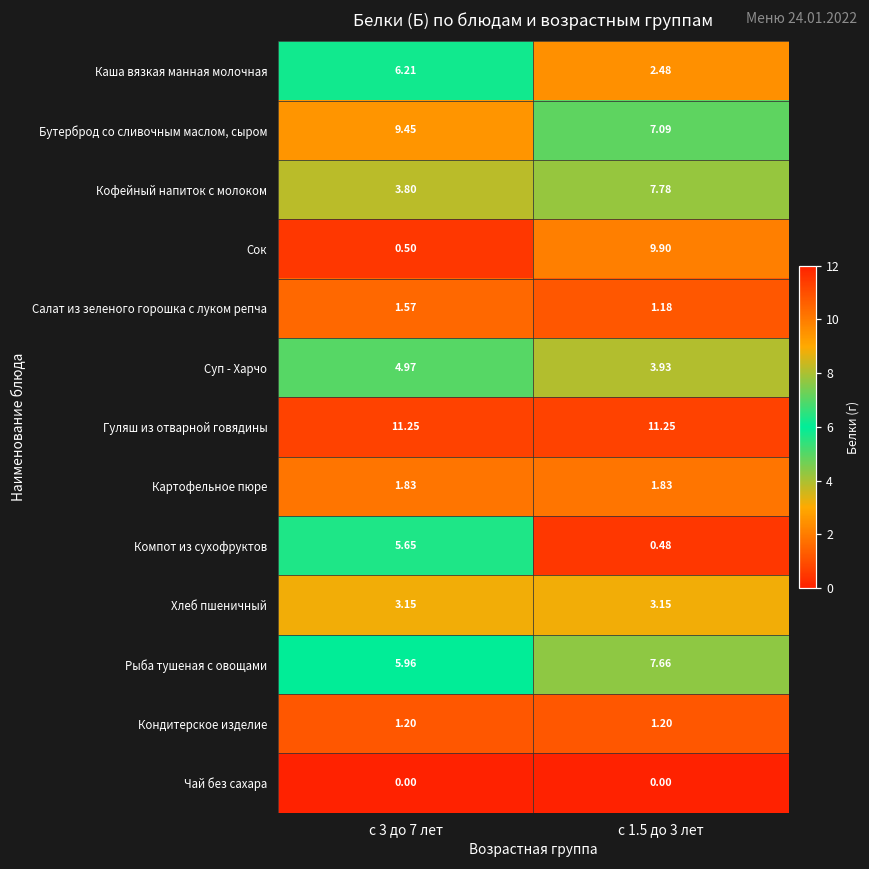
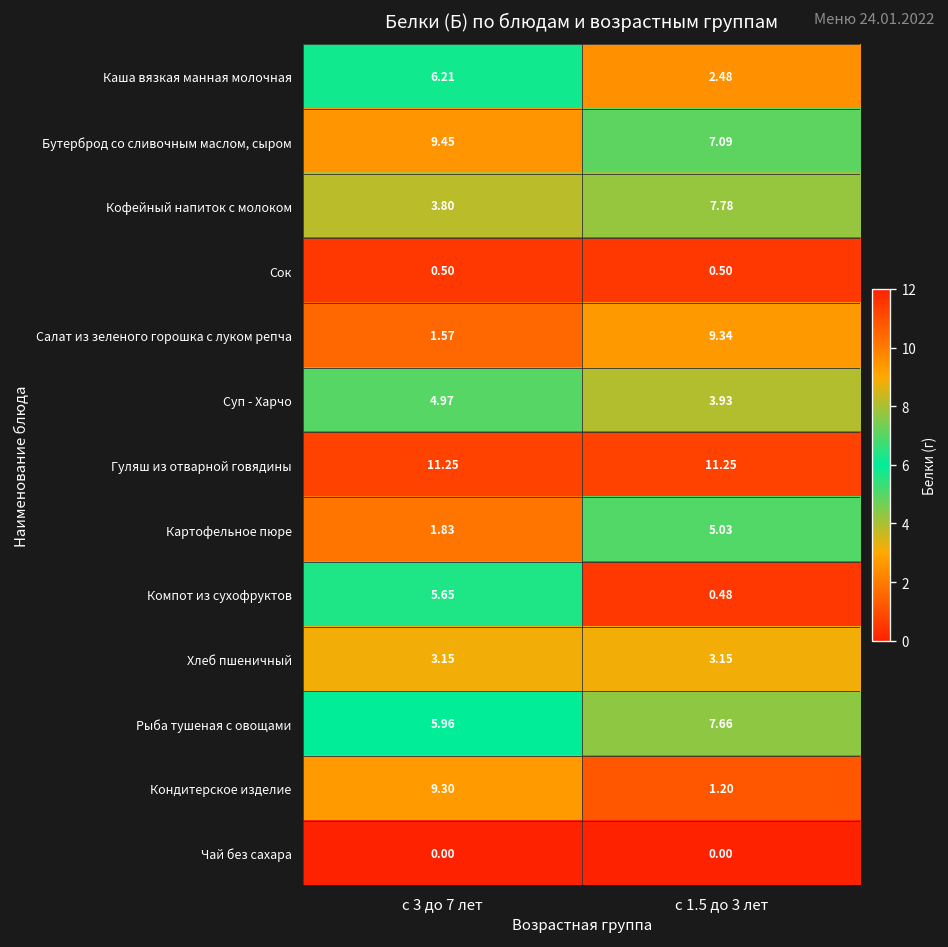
  {
    "Каша вязкая манная молочная": {
      "с 3 до 7 лет": 6.21,
      "с 1.5 до 3 лет": 2.48
    },
    "Бутерброд со сливочным маслом, сыром": {
      "с 3 до 7 лет": 9.45,
      "с 1.5 до 3 лет": 7.09
    },
    "Кофейный напиток с молоком": {
      "с 3 до 7 лет": 3.80,
      "с 1.5 до 3 лет": 7.78
    },
    "Сок": {
      "с 3 до 7 лет": 0.50,
-     "с 1.5 до 3 лет": 9.90
+     "с 1.5 до 3 лет": 0.50
    },
    "Салат из зеленого горошка с луком репча": {
      "с 3 до 7 лет": 1.57,
-     "с 1.5 до 3 лет": 1.18
+     "с 1.5 до 3 лет": 9.34
    },
    "Суп - Харчо": {
      "с 3 до 7 лет": 4.97,
      "с 1.5 до 3 лет": 3.93
    },
    "Гуляш из отварной говядины": {
      "с 3 до 7 лет": 11.25,
      "с 1.5 до 3 лет": 11.25
    },
    "Картофельное пюре": {
      "с 3 до 7 лет": 1.83,
-     "с 1.5 до 3 лет": 1.83
+     "с 1.5 до 3 лет": 5.03
    },
    "Компот из сухофруктов": {
      "с 3 до 7 лет": 5.65,
      "с 1.5 до 3 лет": 0.48
    },
    "Хлеб пшеничный": {
      "с 3 до 7 лет": 3.15,
      "с 1.5 до 3 лет": 3.15
    },
    "Рыба тушеная с овощами": {
      "с 3 до 7 лет": 5.96,
      "с 1.5 до 3 лет": 7.66
    },
    "Кондитерское изделие": {
-     "с 3 до 7 лет": 1.20,
+     "с 3 до 7 лет": 9.30,
      "с 1.5 до 3 лет": 1.20
    },
    "Чай без сахара": {
      "с 3 до 7 лет": 0.00,
      "с 1.5 до 3 лет": 0.00
    }
  }
